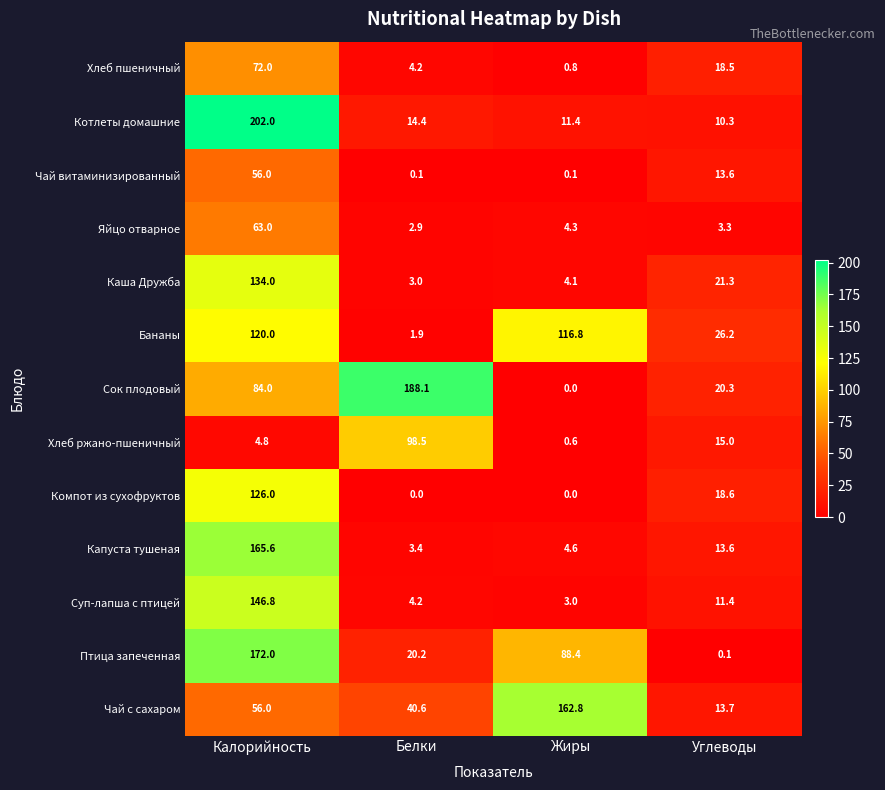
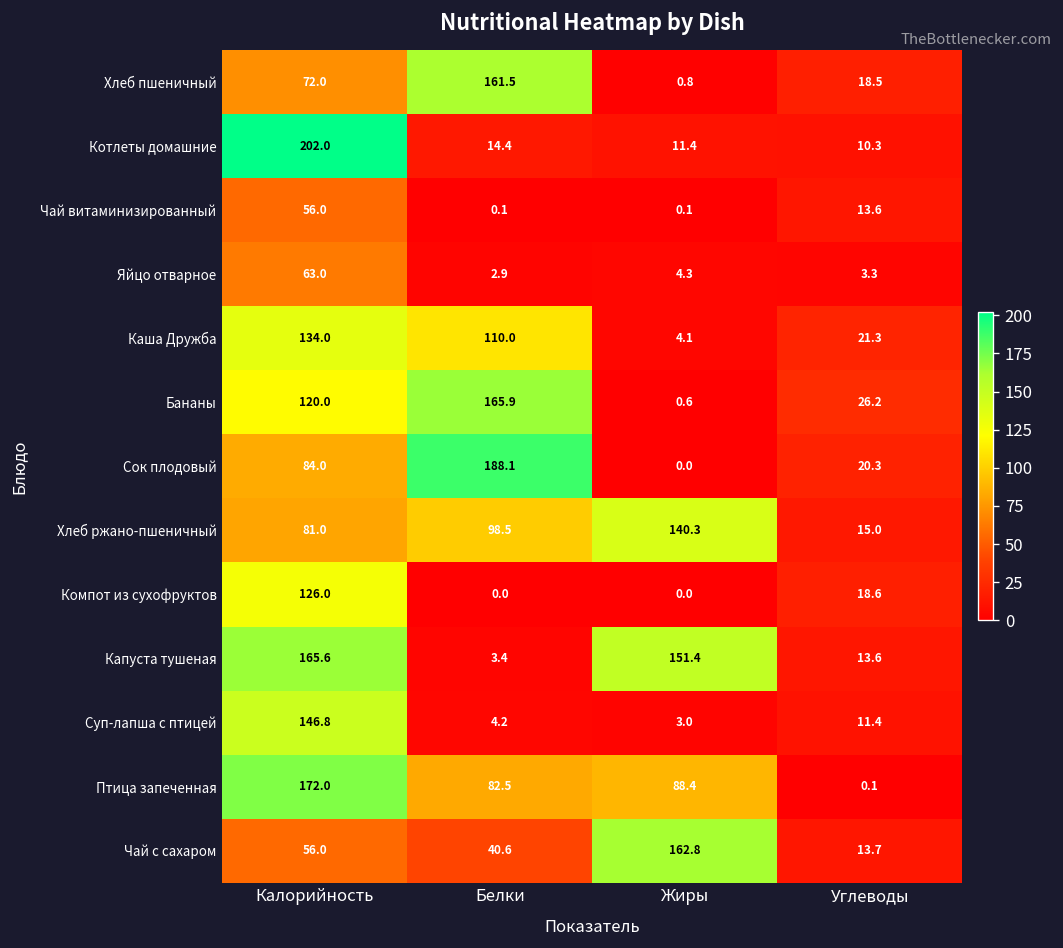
  {
    "Хлеб пшеничный": {
      "Калорийность": 72.0,
-     "Белки": 4.2,
+     "Белки": 161.5,
      "Жиры": 0.8,
      "Углеводы": 18.5
    },
    "Котлеты домашние": {
      "Калорийность": 202.0,
      "Белки": 14.4,
      "Жиры": 11.4,
      "Углеводы": 10.3
    },
    "Чай витаминизированный": {
      "Калорийность": 56.0,
      "Белки": 0.1,
      "Жиры": 0.1,
      "Углеводы": 13.6
    },
    "Яйцо отварное": {
      "Калорийность": 63.0,
      "Белки": 2.9,
      "Жиры": 4.3,
      "Углеводы": 3.3
    },
    "Каша Дружба": {
      "Калорийность": 134.0,
-     "Белки": 3.0,
+     "Белки": 110.0,
      "Жиры": 4.1,
      "Углеводы": 21.3
    },
    "Бананы": {
      "Калорийность": 120.0,
-     "Белки": 1.9,
-     "Жиры": 116.8,
+     "Белки": 165.9,
+     "Жиры": 0.6,
      "Углеводы": 26.2
    },
    "Сок плодовый": {
      "Калорийность": 84.0,
      "Белки": 188.1,
      "Жиры": 0.0,
      "Углеводы": 20.3
    },
    "Хлеб ржано-пшеничный": {
-     "Калорийность": 4.8,
+     "Калорийность": 81.0,
      "Белки": 98.5,
-     "Жиры": 0.6,
+     "Жиры": 140.3,
      "Углеводы": 15.0
    },
    "Компот из сухофруктов": {
      "Калорийность": 126.0,
      "Белки": 0.0,
      "Жиры": 0.0,
      "Углеводы": 18.6
    },
    "Капуста тушеная": {
      "Калорийность": 165.6,
      "Белки": 3.4,
-     "Жиры": 4.6,
+     "Жиры": 151.4,
      "Углеводы": 13.6
    },
    "Суп-лапша с птицей": {
      "Калорийность": 146.8,
      "Белки": 4.2,
      "Жиры": 3.0,
      "Углеводы": 11.4
    },
    "Птица запеченная": {
      "Калорийность": 172.0,
-     "Белки": 20.2,
+     "Белки": 82.5,
      "Жиры": 88.4,
      "Углеводы": 0.1
    },
    "Чай с сахаром": {
      "Калорийность": 56.0,
      "Белки": 40.6,
      "Жиры": 162.8,
      "Углеводы": 13.7
    }
  }
